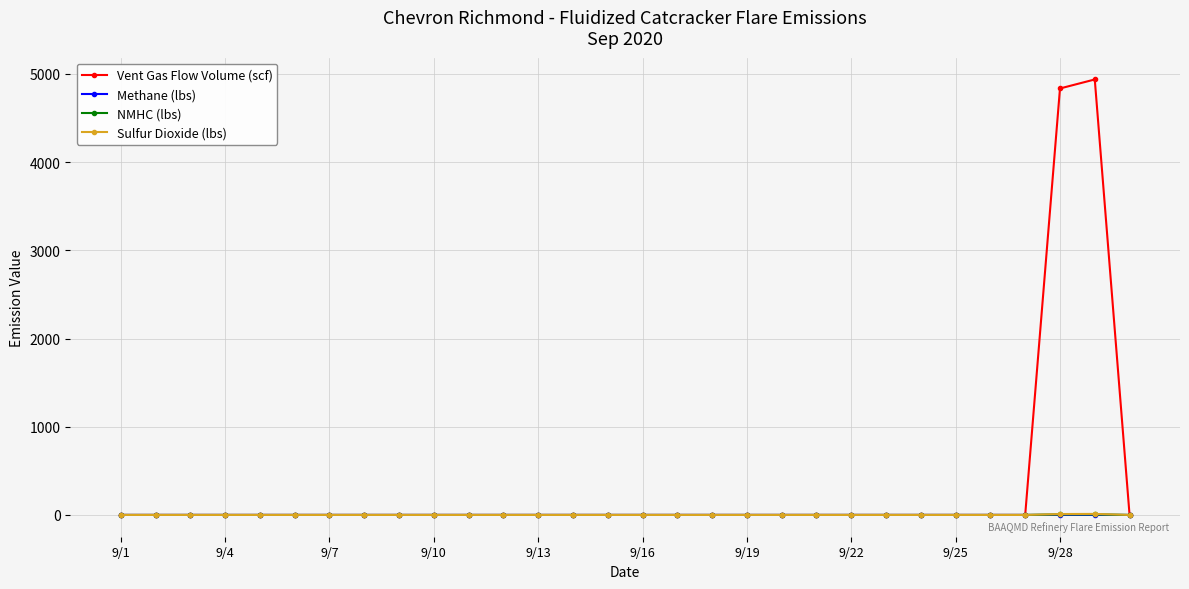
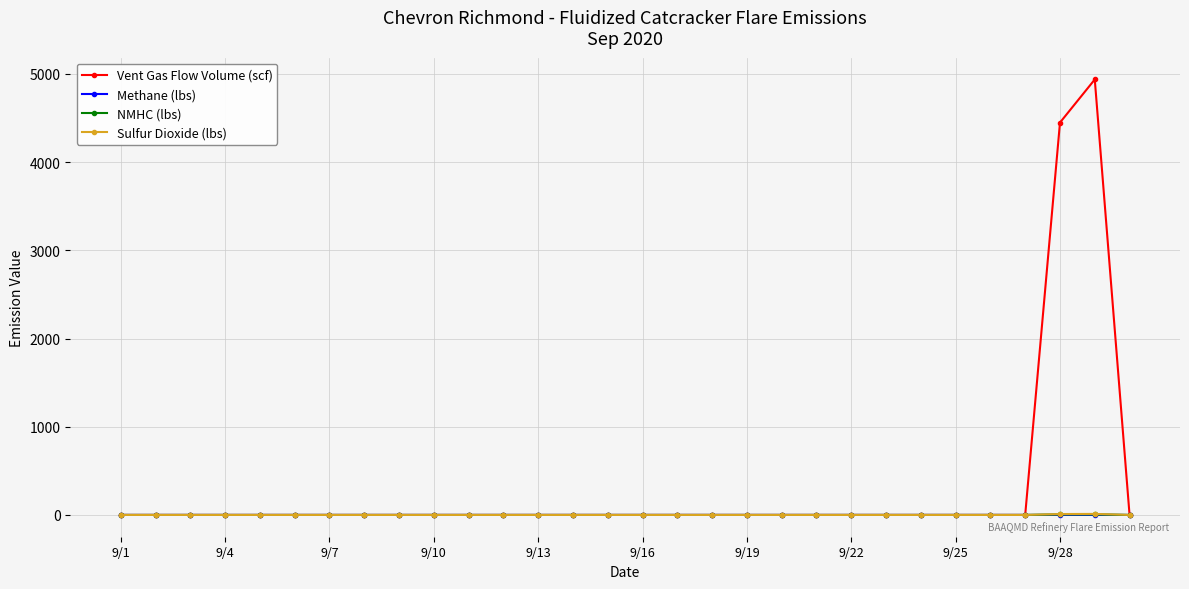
  {
    "Vent Gas Flow Volume (scf)": {
-     "9/28": 4800
+     "9/28": 4400
    }
  }
